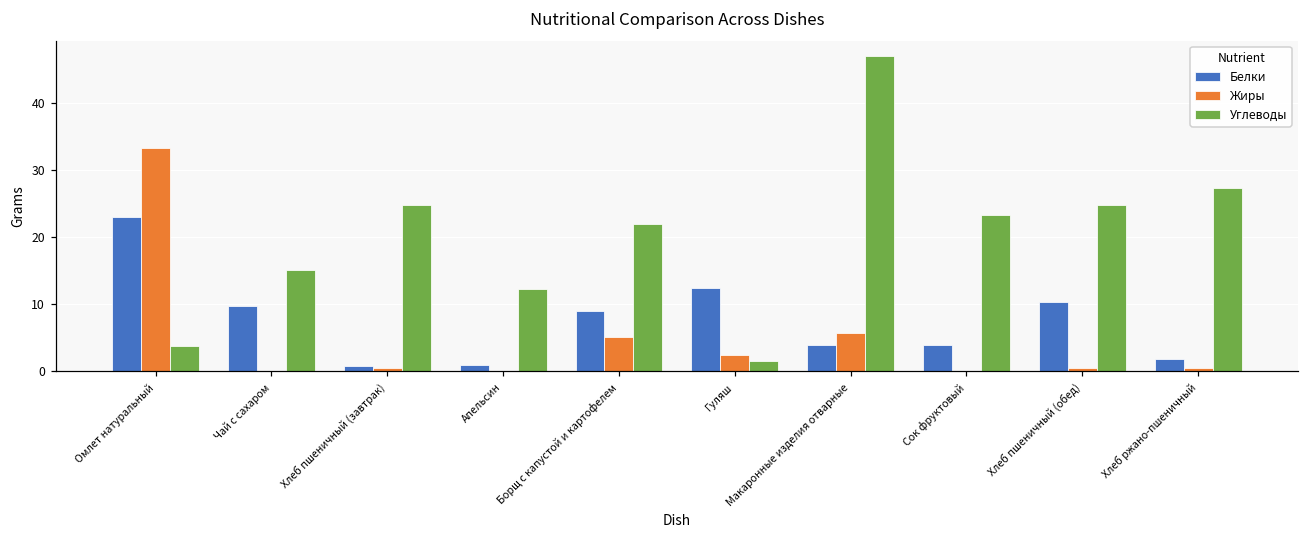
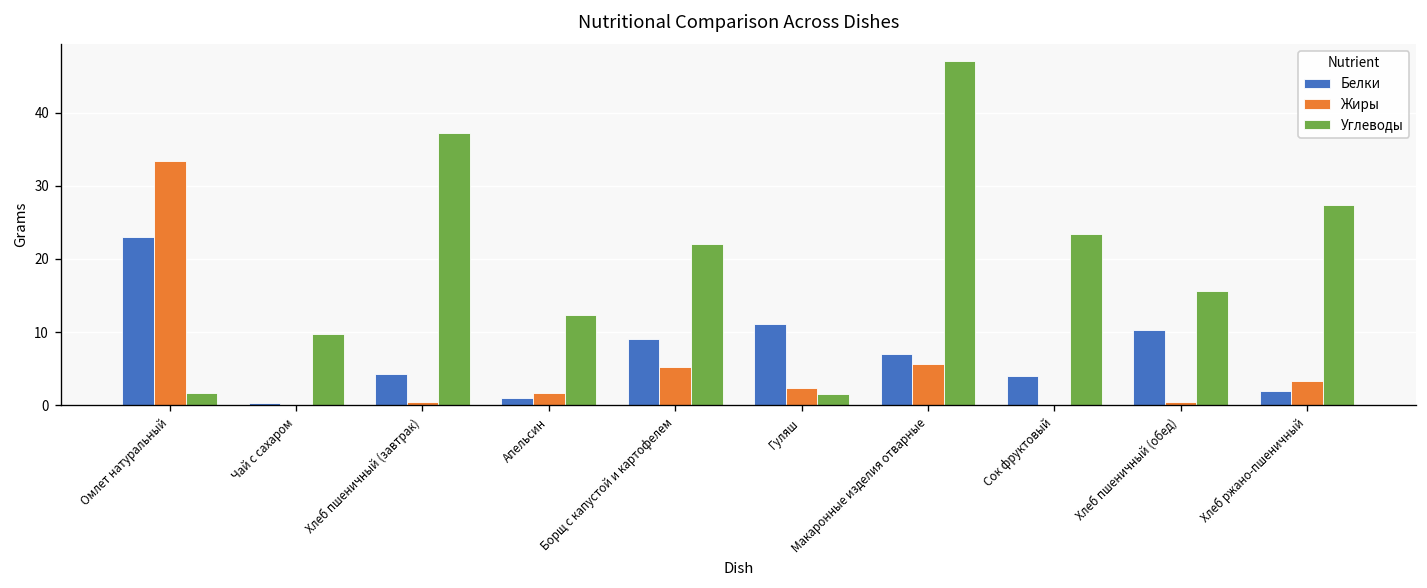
  {
    "Белки": {
      "Омлет натуральный": 23,
-     "Чай с сахаром": 10,
-     "Хлеб пшеничный (завтрак)": 1,
+     "Чай с сахаром": 0,
+     "Хлеб пшеничный (завтрак)": 4,
      "Апельсин": 1,
      "Борщ с капустой и картофелем": 9,
-     "Гуляш": 13,
-     "Макаронные изделия отварные": 4,
+     "Гуляш": 11,
+     "Макаронные изделия отварные": 7,
      "Сок фруктовый": 4,
      "Хлеб пшеничный (обед)": 10,
      "Хлеб ржано-пшеничный": 2
    },
    "Жиры": {
      "Омлет натуральный": 33,
      "Чай с сахаром": 0,
      "Хлеб пшеничный (завтрак)": 0,
-     "Апельсин": 0,
+     "Апельсин": 2,
      "Борщ с капустой и картофелем": 5,
      "Гуляш": 2,
      "Макаронные изделия отварные": 6,
      "Сок фруктовый": 0,
      "Хлеб пшеничный (обед)": 0,
-     "Хлеб ржано-пшеничный": 0
+     "Хлеб ржано-пшеничный": 3
    },
    "Углеводы": {
-     "Омлет натуральный": 4,
-     "Чай с сахаром": 15,
-     "Хлеб пшеничный (завтрак)": 25,
+     "Омлет натуральный": 2,
+     "Чай с сахаром": 10,
+     "Хлеб пшеничный (завтрак)": 37,
      "Апельсин": 12,
      "Борщ с капустой и картофелем": 22,
      "Гуляш": 2,
      "Макаронные изделия отварные": 47,
      "Сок фруктовый": 23,
-     "Хлеб пшеничный (обед)": 25,
+     "Хлеб пшеничный (обед)": 16,
      "Хлеб ржано-пшеничный": 27
    }
  }
